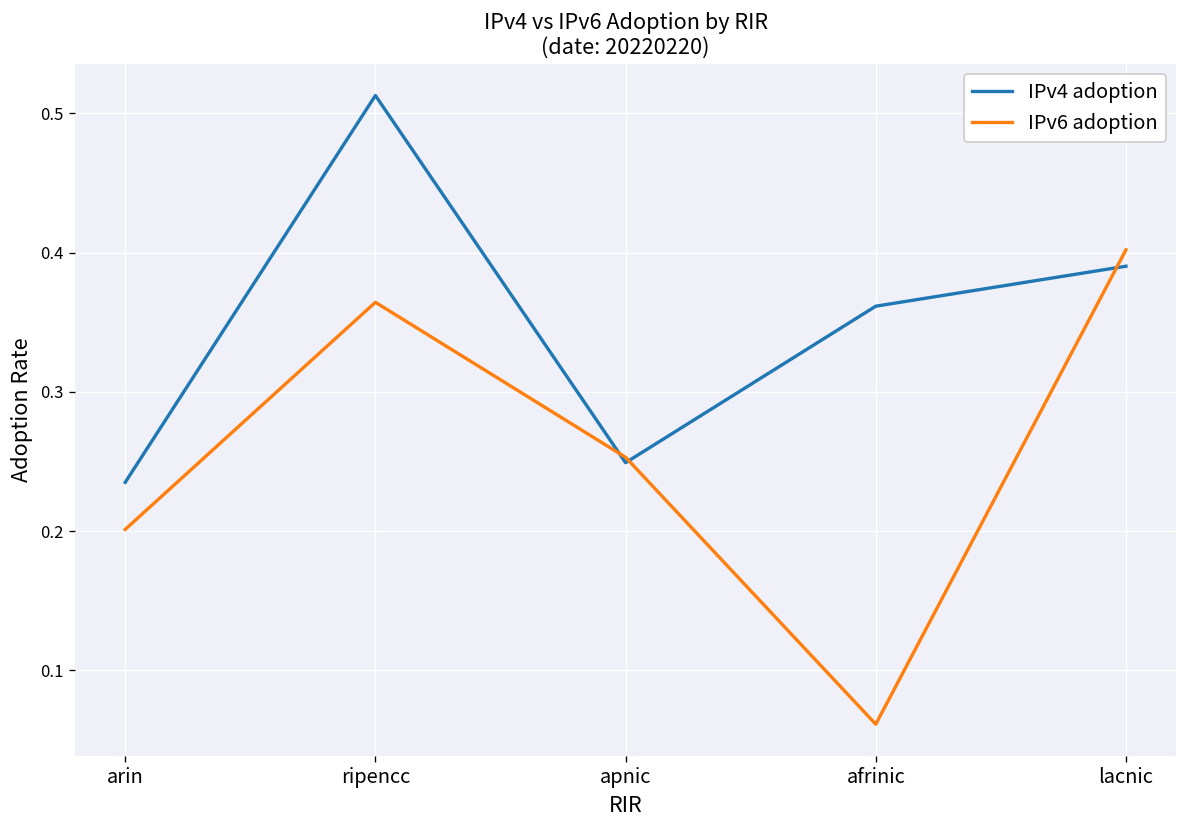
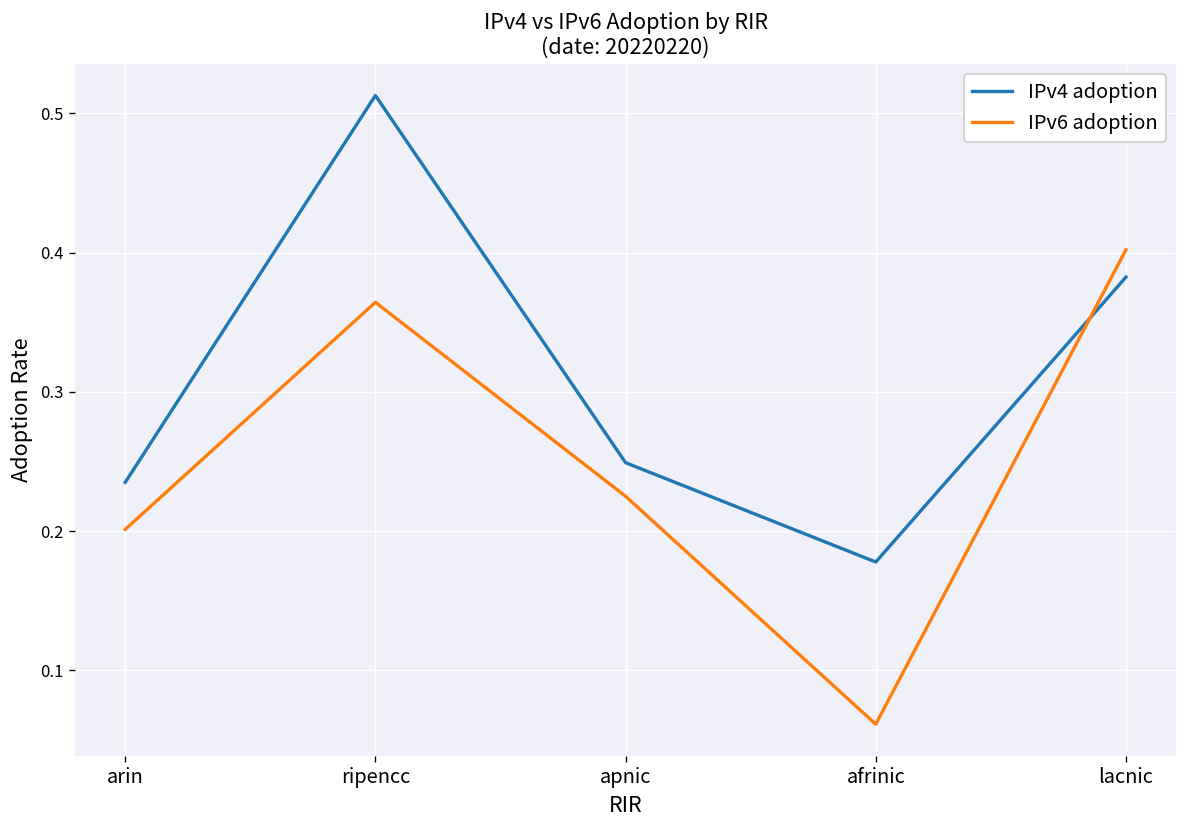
  {
    "IPv4 adoption": {
      "arin": 0.235,
      "ripencc": 0.513,
      "apnic": 0.249,
-     "afrinic": 0.362,
-     "lacnic": 0.390
+     "afrinic": 0.178,
+     "lacnic": 0.382
    },
    "IPv6 adoption": {
      "arin": 0.201,
      "ripencc": 0.364,
-     "apnic": 0.253,
+     "apnic": 0.225,
      "afrinic": 0.061,
      "lacnic": 0.402
    }
  }
